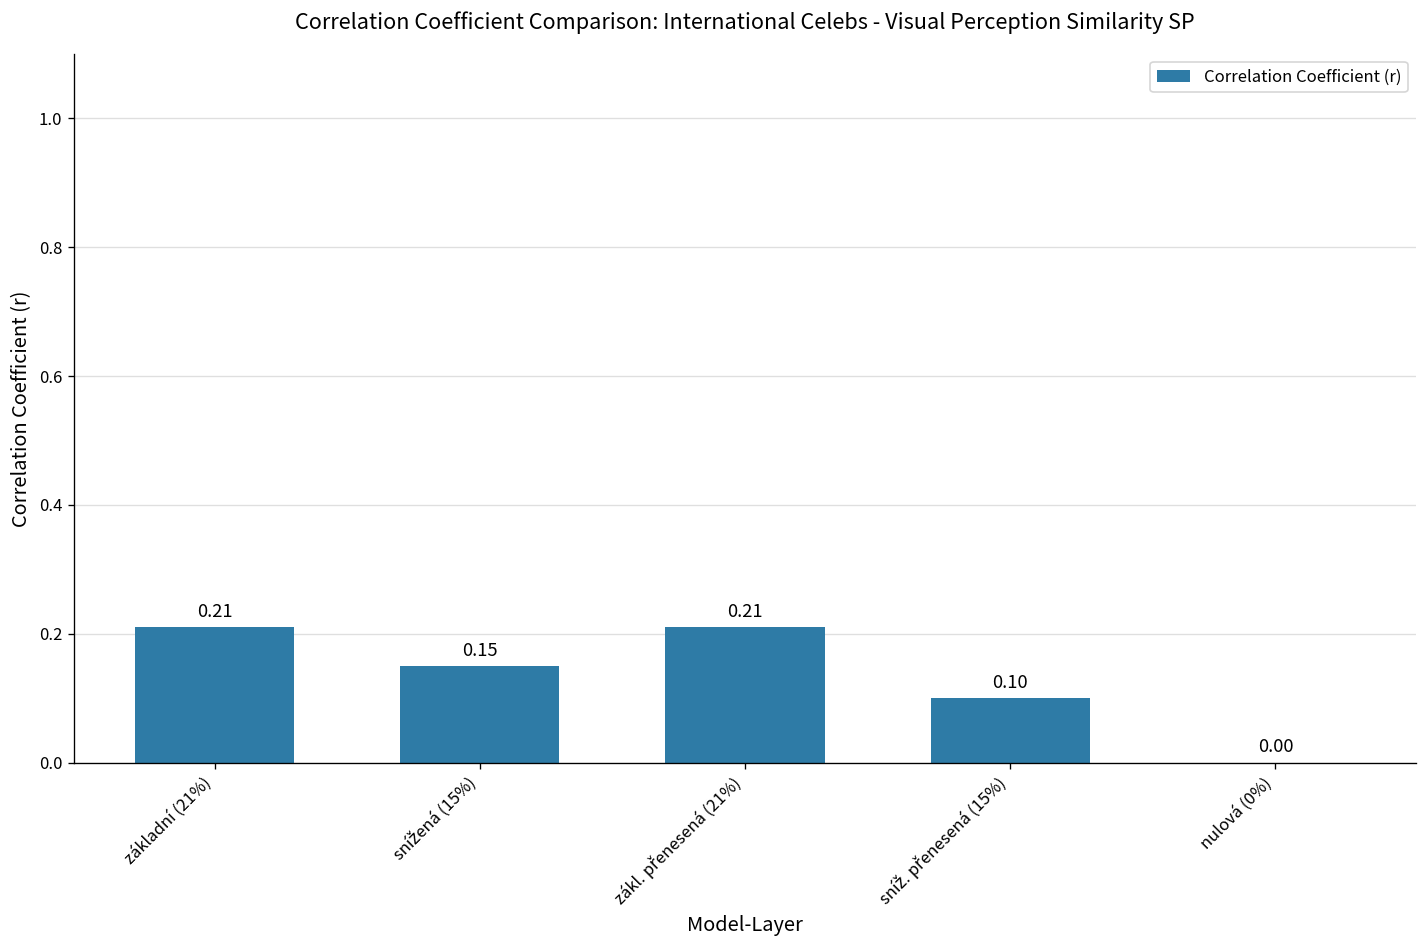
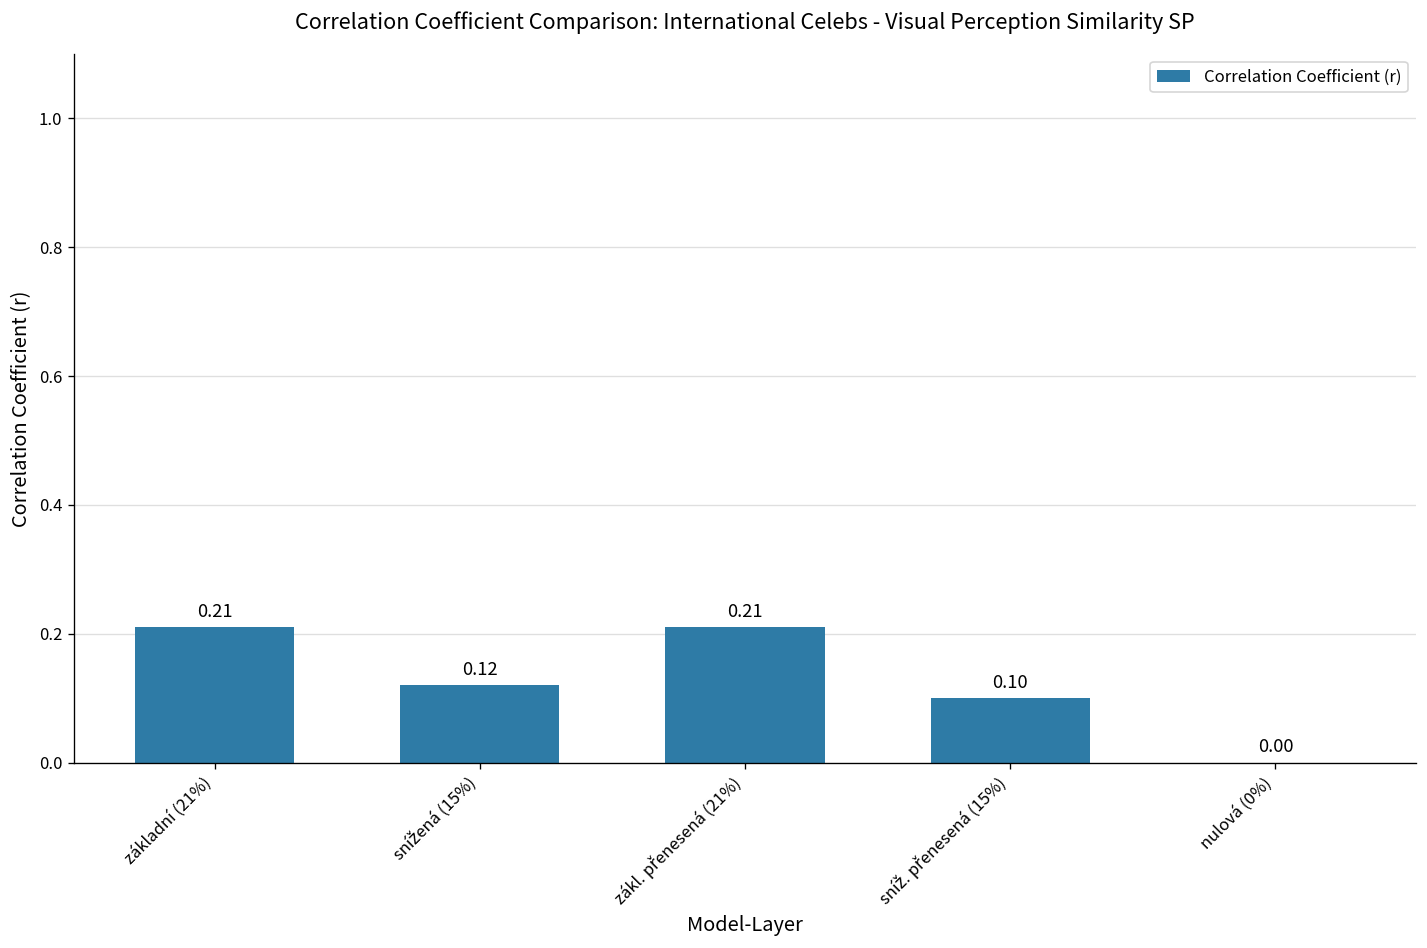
  {
    "základní (21%)": 0.21,
-   "snížená (15%)": 0.15,
+   "snížená (15%)": 0.12,
    "zákl. přenesená (21%)": 0.21,
    "sníž. přenesená (15%)": 0.10,
    "nulová (0%)": 0.00
  }
